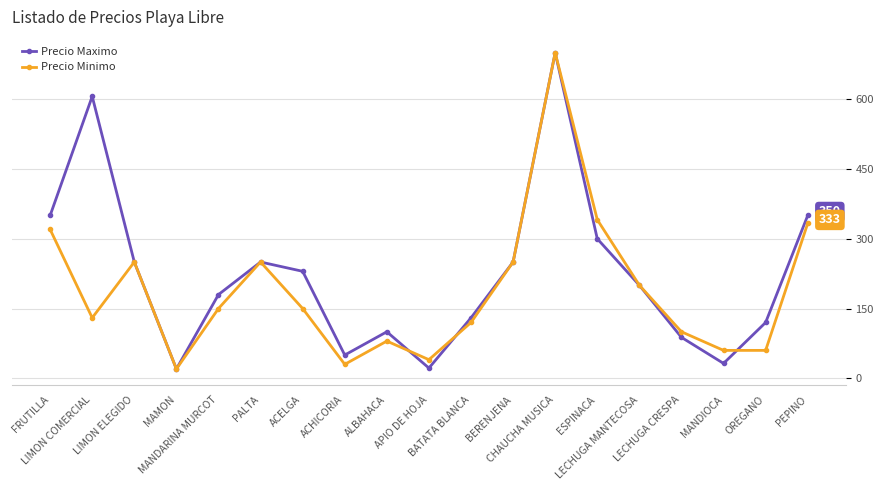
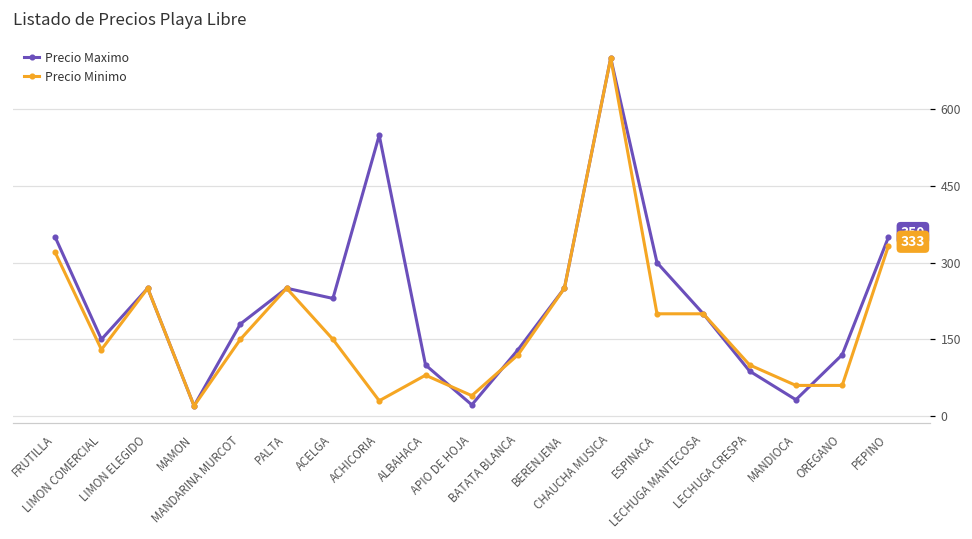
  {
    "Precio Maximo": {
      "FRUTILLA": 350,
-     "LIMON COMERCIAL": 610,
+     "LIMON COMERCIAL": 150,
      "MANDARINA MURCOT": 180,
      "ACELGA": 230,
-     "ACHICORIA": 50,
+     "ACHICORIA": 550,
      "ALBAHACA": 100,
      "APIO DE HOJA": 20,
      "BATATA BLANCA": 130,
      "ESPINACA": 300,
      "LECHUGA CRESPA": 90,
      "MANDIOCA": 30,
      "OREGANO": 120
    },
    "Precio Minimo": {
      "FRUTILLA": 320,
      "LIMON COMERCIAL": 130,
      "MANDARINA MURCOT": 150,
      "ACELGA": 150,
      "ACHICORIA": 30,
      "ALBAHACA": 80,
      "APIO DE HOJA": 40,
      "BATATA BLANCA": 120,
-     "ESPINACA": 340,
+     "ESPINACA": 200,
      "LECHUGA CRESPA": 100,
      "MANDIOCA": 60,
      "OREGANO": 60
    }
  }
